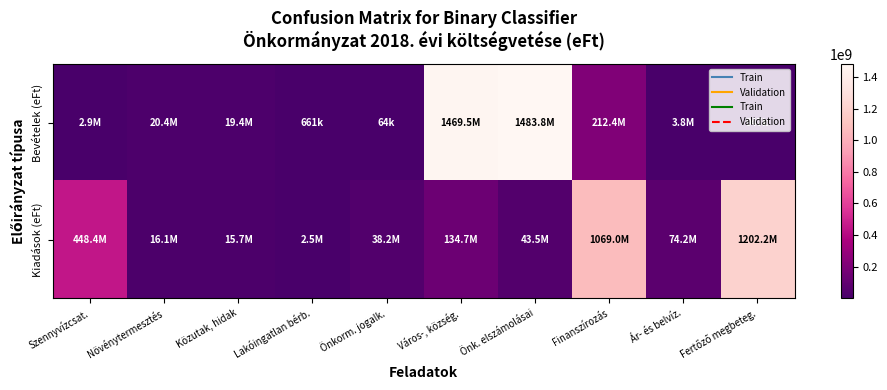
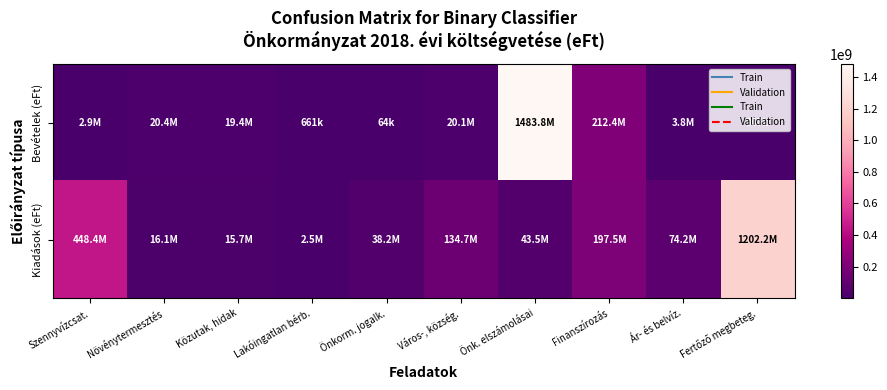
  {
    "Bevételek (eFt)": {
      "Szennyvízcsat.": "2.9M",
      "Növénytermesztés": "20.4M",
      "Közutak, hidak": "19.4M",
      "Lakóingatlan bérb.": "661k",
      "Önkorm. jogalk.": "64k",
-     "Város-, község.": "1469.5M",
+     "Város-, község.": "20.1M",
      "Önk. elszámolásai": "1483.8M",
      "Finanszírozás": "212.4M",
      "Ár- és belvíz.": "3.8M"
    },
    "Kiadások (eFt)": {
      "Szennyvízcsat.": "448.4M",
      "Növénytermesztés": "16.1M",
      "Közutak, hidak": "15.7M",
      "Lakóingatlan bérb.": "2.5M",
      "Önkorm. jogalk.": "38.2M",
      "Város-, község.": "134.7M",
      "Önk. elszámolásai": "43.5M",
-     "Finanszírozás": "1069.0M",
+     "Finanszírozás": "197.5M",
      "Ár- és belvíz.": "74.2M",
      "Fertőző megbeteg.": "1202.2M"
    }
  }
